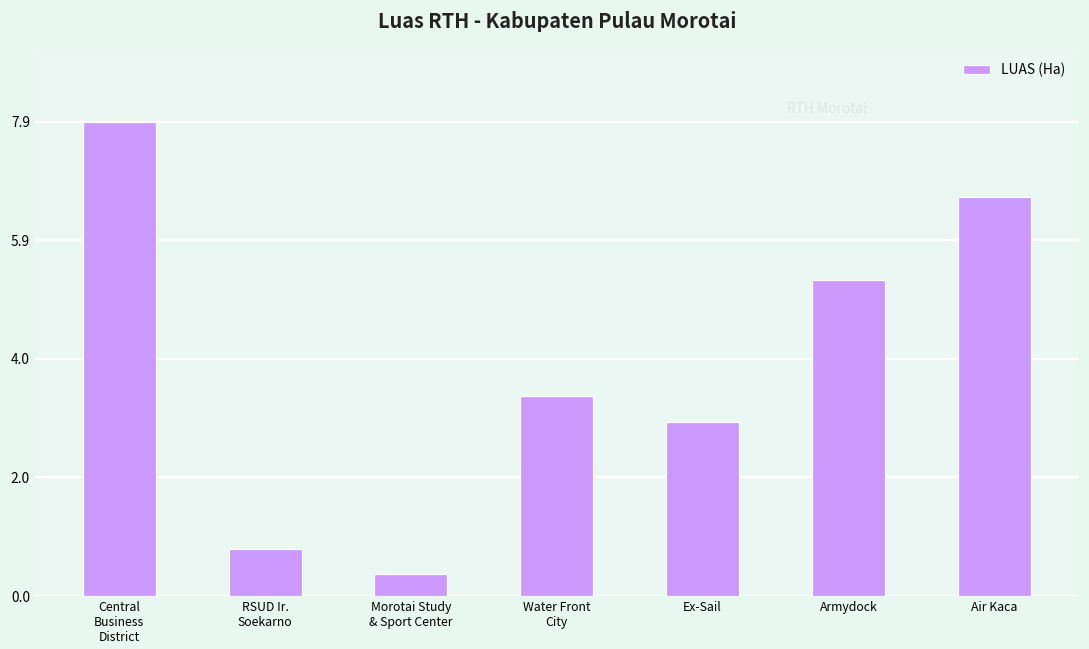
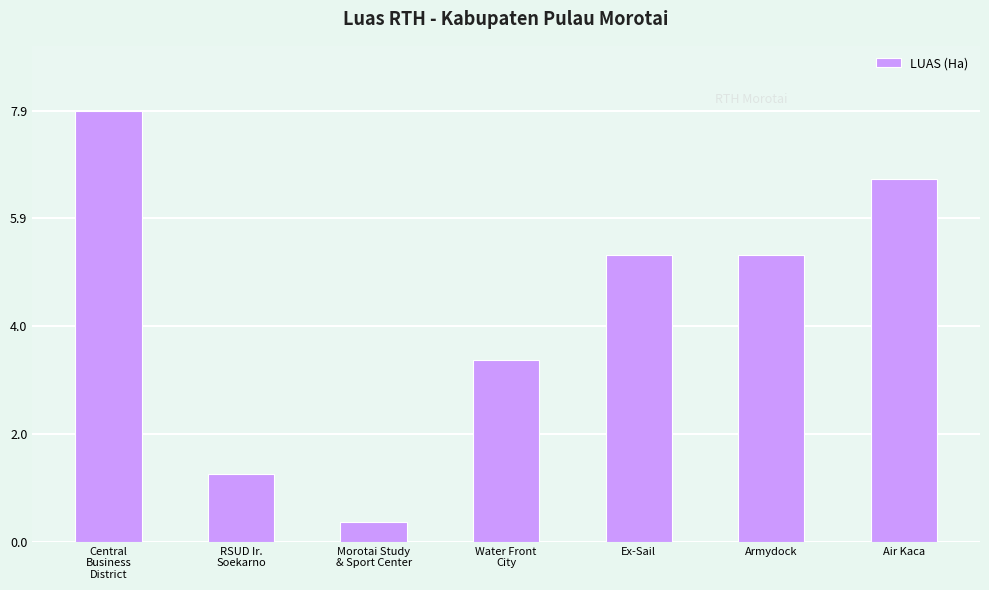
  {
    "Central Business District": 7.9,
-   "RSUD Ir. Soekarno": 0.8,
+   "RSUD Ir. Soekarno": 1.3,
    "Morotai Study & Sport Center": 0.4,
    "Water Front City": 3.4,
-   "Ex-Sail": 2.9,
+   "Ex-Sail": 5.3,
    "Armydock": 5.3,
    "Air Kaca": 6.7
  }
